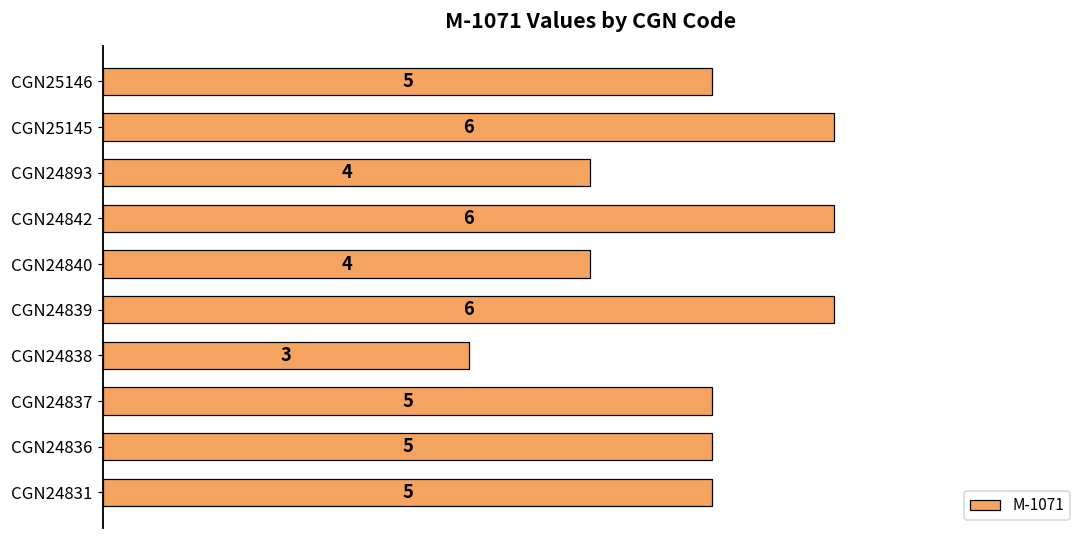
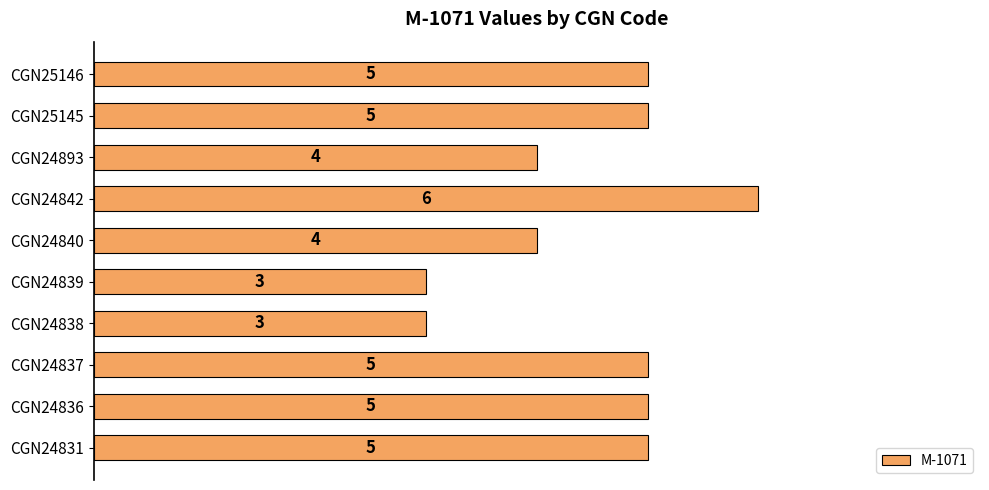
  {
    "CGN25146": 5,
-   "CGN25145": 6,
+   "CGN25145": 5,
    "CGN24893": 4,
    "CGN24842": 6,
    "CGN24840": 4,
-   "CGN24839": 6,
+   "CGN24839": 3,
    "CGN24838": 3,
    "CGN24837": 5,
    "CGN24836": 5,
    "CGN24831": 5
  }
